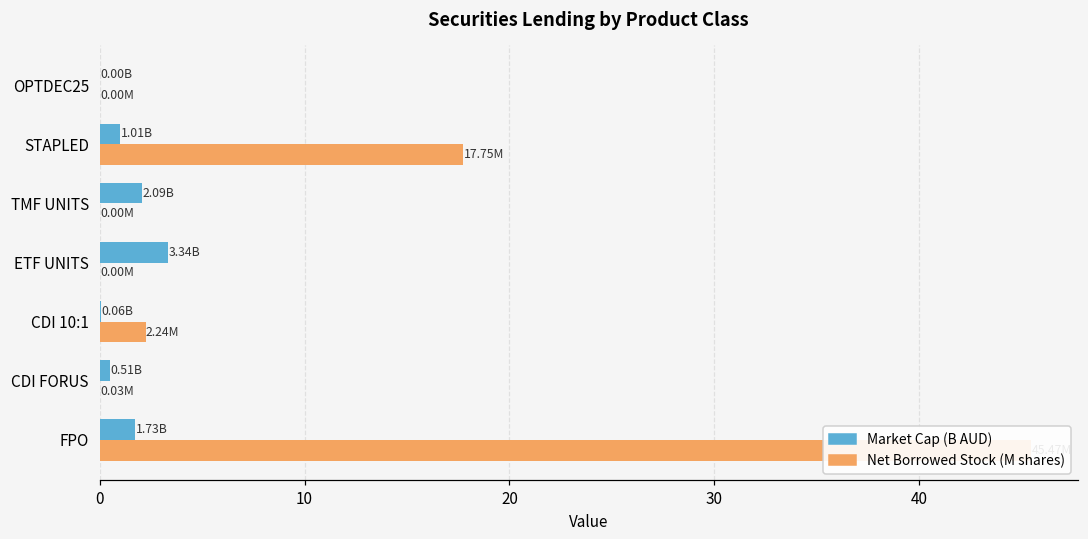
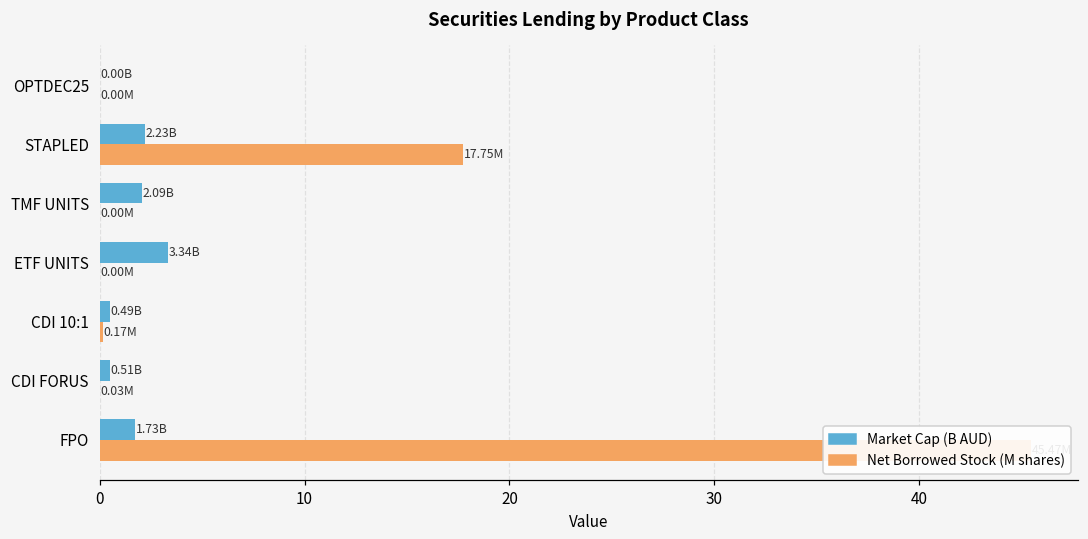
  {
    "Market Cap (B AUD)": {
      "OPTDEC25": "0.00B",
-     "STAPLED": "1.01B",
+     "STAPLED": "2.23B",
      "TMF UNITS": "2.09B",
      "ETF UNITS": "3.34B",
-     "CDI 10:1": "0.06B",
+     "CDI 10:1": "0.49B",
      "CDI FORUS": "0.51B",
      "FPO": "1.73B"
    },
    "Net Borrowed Stock (M shares)": {
      "OPTDEC25": "0.00M",
      "STAPLED": "17.75M",
      "TMF UNITS": "0.00M",
      "ETF UNITS": "0.00M",
-     "CDI 10:1": "2.24M",
+     "CDI 10:1": "0.17M",
      "CDI FORUS": "0.03M"
    }
  }
